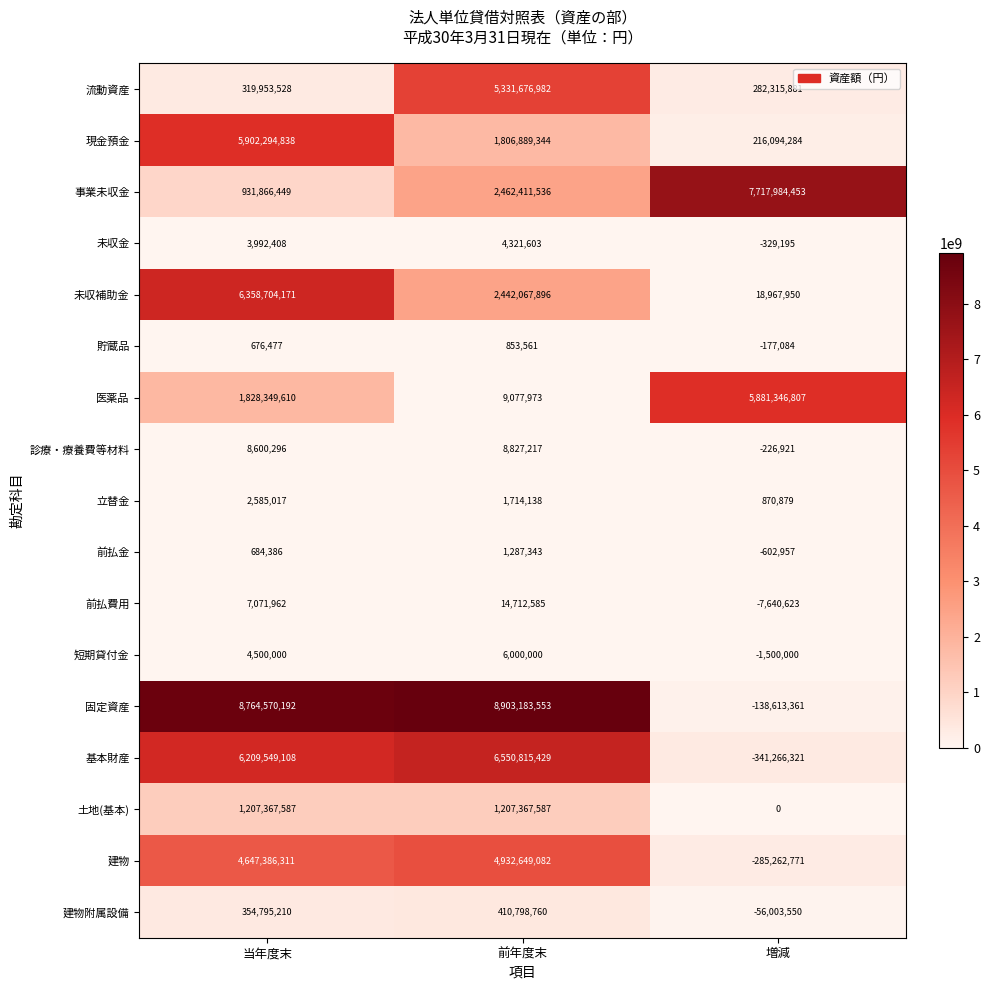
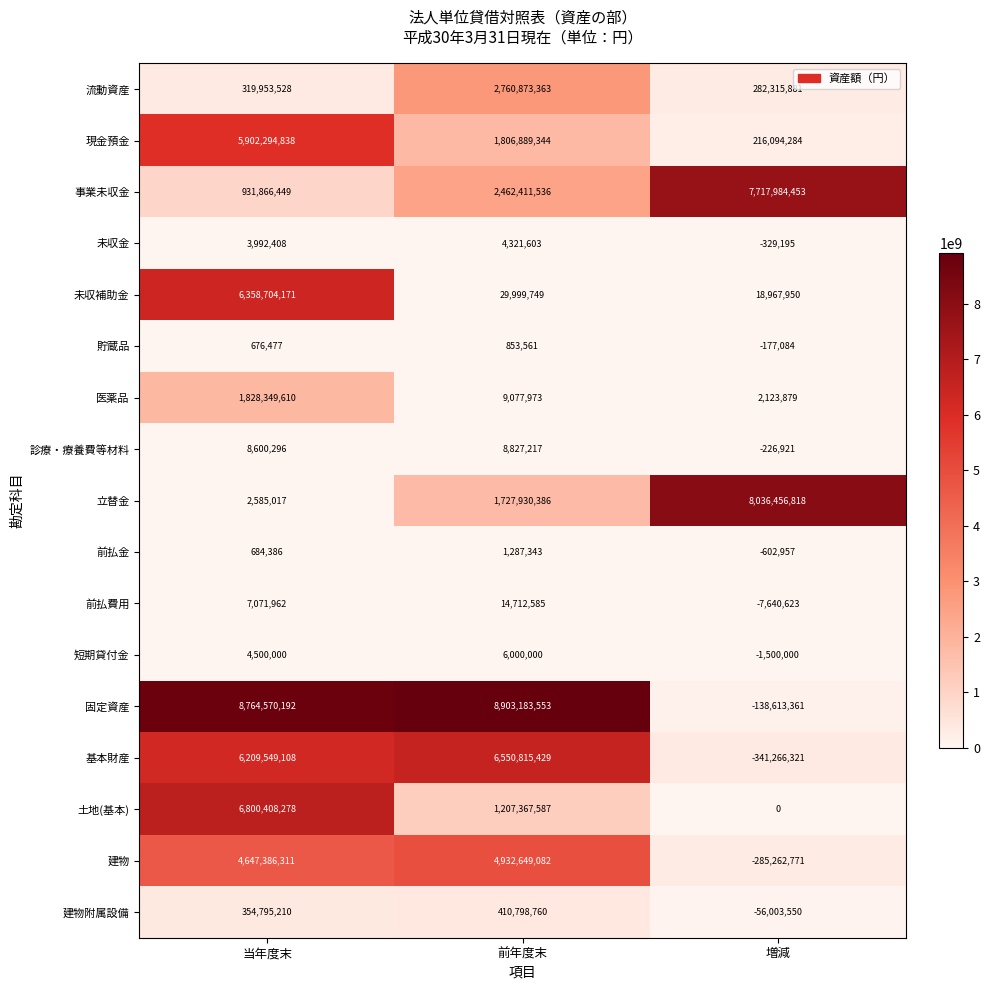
  {
    "流動資産": {
      "当年度末": "319,953,528",
-     "前年度末": "5,331,676,982"
+     "前年度末": "2,760,873,363"
    },
    "現金預金": {
      "当年度末": "5,902,294,838",
      "前年度末": "1,806,889,344",
      "増減": "216,094,284"
    },
    "事業未収金": {
      "当年度末": "931,866,449",
      "前年度末": "2,462,411,536",
      "増減": "7,717,984,453"
    },
    "未収金": {
      "当年度末": "3,992,408",
      "前年度末": "4,321,603",
      "増減": "-329,195"
    },
    "未収補助金": {
      "当年度末": "6,358,704,171",
-     "前年度末": "2,442,067,896",
+     "前年度末": "29,999,749",
      "増減": "18,967,950"
    },
    "貯蔵品": {
      "当年度末": "676,477",
      "前年度末": "853,561",
      "増減": "-177,084"
    },
    "医薬品": {
      "当年度末": "1,828,349,610",
      "前年度末": "9,077,973",
-     "増減": "5,881,346,807"
+     "増減": "2,123,879"
    },
    "診療・療養費等材料": {
      "当年度末": "8,600,296",
      "前年度末": "8,827,217",
      "増減": "-226,921"
    },
    "立替金": {
      "当年度末": "2,585,017",
-     "前年度末": "1,714,138",
-     "増減": "870,879"
+     "前年度末": "1,727,930,386",
+     "増減": "8,036,456,818"
    },
    "前払金": {
      "当年度末": "684,386",
      "前年度末": "1,287,343",
      "増減": "-602,957"
    },
    "前払費用": {
      "当年度末": "7,071,962",
      "前年度末": "14,712,585",
      "増減": "-7,640,623"
    },
    "短期貸付金": {
      "当年度末": "4,500,000",
      "前年度末": "6,000,000",
      "増減": "-1,500,000"
    },
    "固定資産": {
      "当年度末": "8,764,570,192",
      "前年度末": "8,903,183,553",
      "増減": "-138,613,361"
    },
    "基本財産": {
      "当年度末": "6,209,549,108",
      "前年度末": "6,550,815,429",
      "増減": "-341,266,321"
    },
    "土地(基本)": {
-     "当年度末": "1,207,367,587",
+     "当年度末": "6,800,408,278",
      "前年度末": "1,207,367,587",
      "増減": "0"
    },
    "建物": {
      "当年度末": "4,647,386,311",
      "前年度末": "4,932,649,082",
      "増減": "-285,262,771"
    },
    "建物附属設備": {
      "当年度末": "354,795,210",
      "前年度末": "410,798,760",
      "増減": "-56,003,550"
    }
  }
